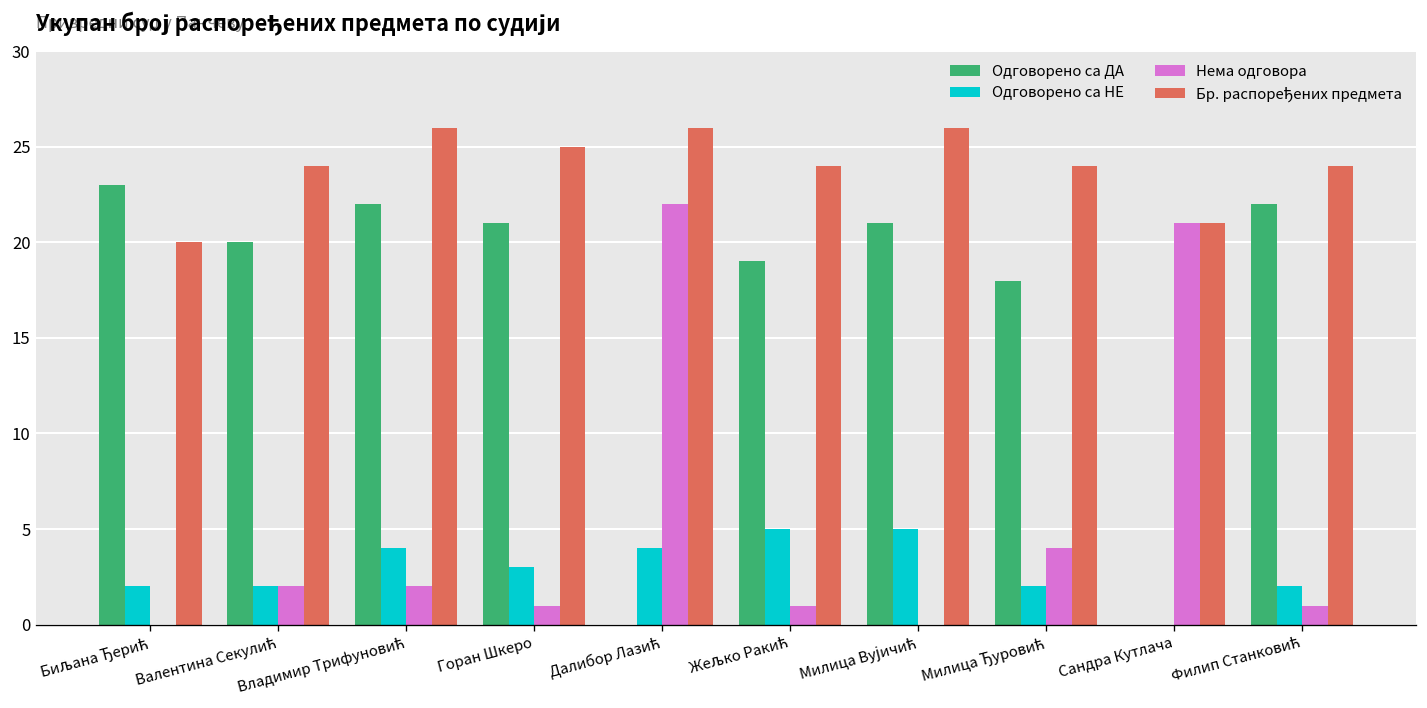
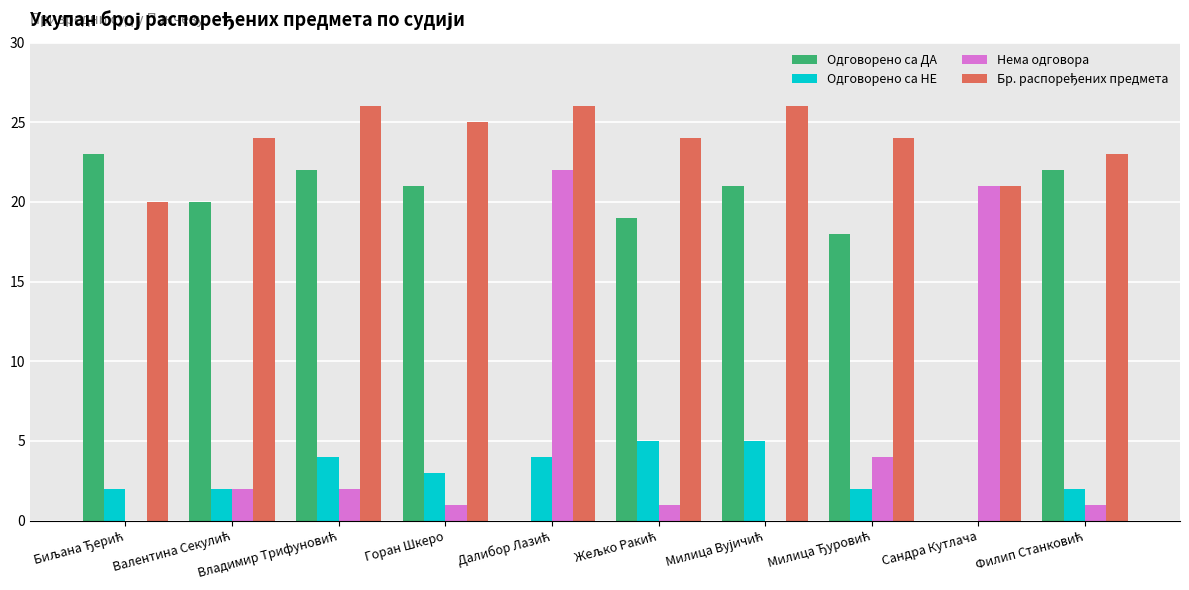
  {
    "Одговорено са ДА": {
      "Биљана Ђерић": 23,
      "Валентина Секулић": 20,
      "Владимир Трифуновић": 22,
      "Горан Шкеро": 21,
      "Далибор Лазић": 0,
      "Жељко Ракић": 19,
      "Милица Вујичић": 21,
      "Милица Ђуровић": 18,
      "Сандра Кутлача": 0,
      "Филип Станковић": 22
    },
    "Одговорено са НЕ": {
      "Биљана Ђерић": 2,
      "Валентина Секулић": 2,
      "Владимир Трифуновић": 4,
      "Горан Шкеро": 3,
      "Далибор Лазић": 4,
      "Жељко Ракић": 5,
      "Милица Вујичић": 5,
      "Милица Ђуровић": 2,
      "Сандра Кутлача": 0,
      "Филип Станковић": 2
    },
    "Нема одговора": {
      "Биљана Ђерић": 0,
      "Валентина Секулић": 2,
      "Владимир Трифуновић": 2,
      "Горан Шкеро": 1,
      "Далибор Лазић": 22,
      "Жељко Ракић": 1,
      "Милица Вујичић": 0,
      "Милица Ђуровић": 4,
      "Сандра Кутлача": 21,
      "Филип Станковић": 1
    },
    "Бр. распоређених предмета": {
      "Биљана Ђерић": 20,
      "Валентина Секулић": 24,
      "Владимир Трифуновић": 26,
      "Горан Шкеро": 25,
      "Далибор Лазић": 26,
      "Жељко Ракић": 24,
      "Милица Вујичић": 26,
      "Милица Ђуровић": 24,
      "Сандра Кутлача": 21,
-     "Филип Станковић": 24
+     "Филип Станковић": 23
    }
  }
